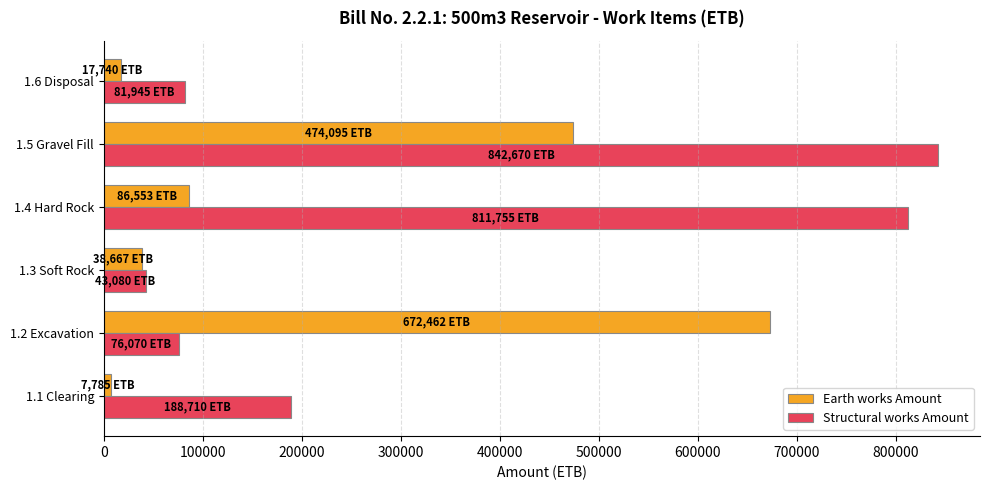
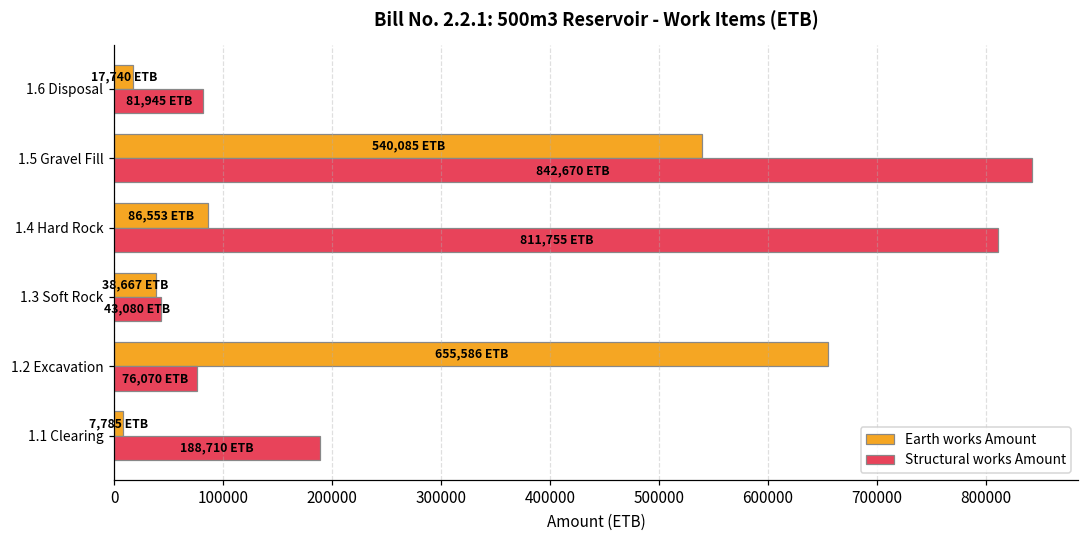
  {
    "Earth works Amount": {
      "1.6 Disposal": "17,740",
-     "1.5 Gravel Fill": "474,095",
+     "1.5 Gravel Fill": "540,085",
      "1.4 Hard Rock": "86,553",
      "1.3 Soft Rock": "38,667",
-     "1.2 Excavation": "672,462",
+     "1.2 Excavation": "655,586",
      "1.1 Clearing": "7,785"
    },
    "Structural works Amount": {
      "1.6 Disposal": "81,945",
      "1.5 Gravel Fill": "842,670",
      "1.4 Hard Rock": "811,755",
      "1.3 Soft Rock": "43,080",
      "1.2 Excavation": "76,070",
      "1.1 Clearing": "188,710"
    }
  }
